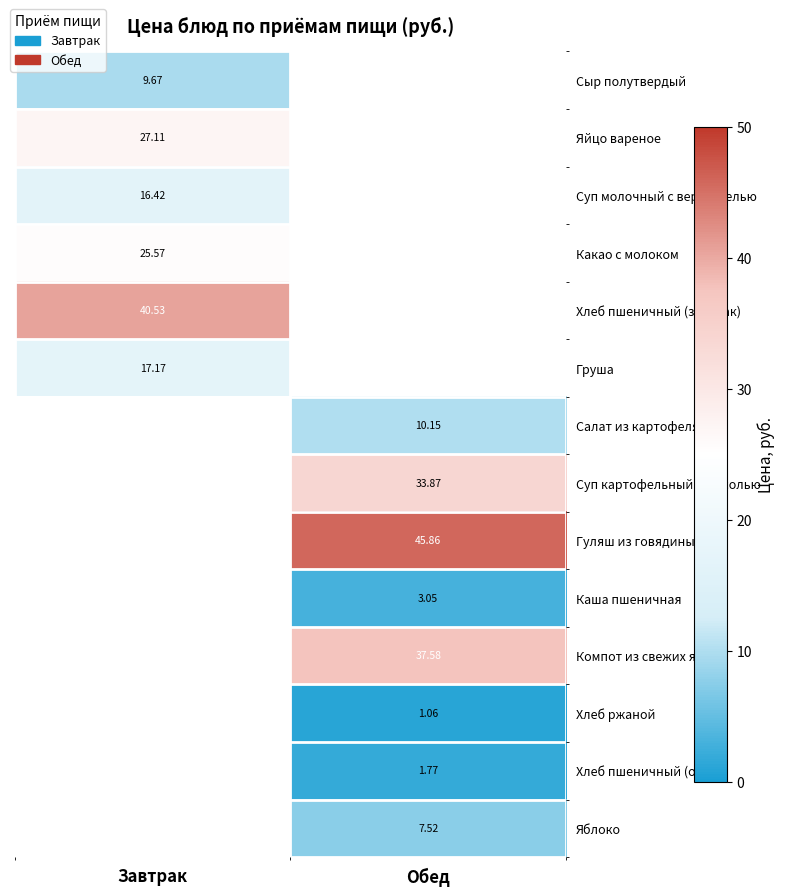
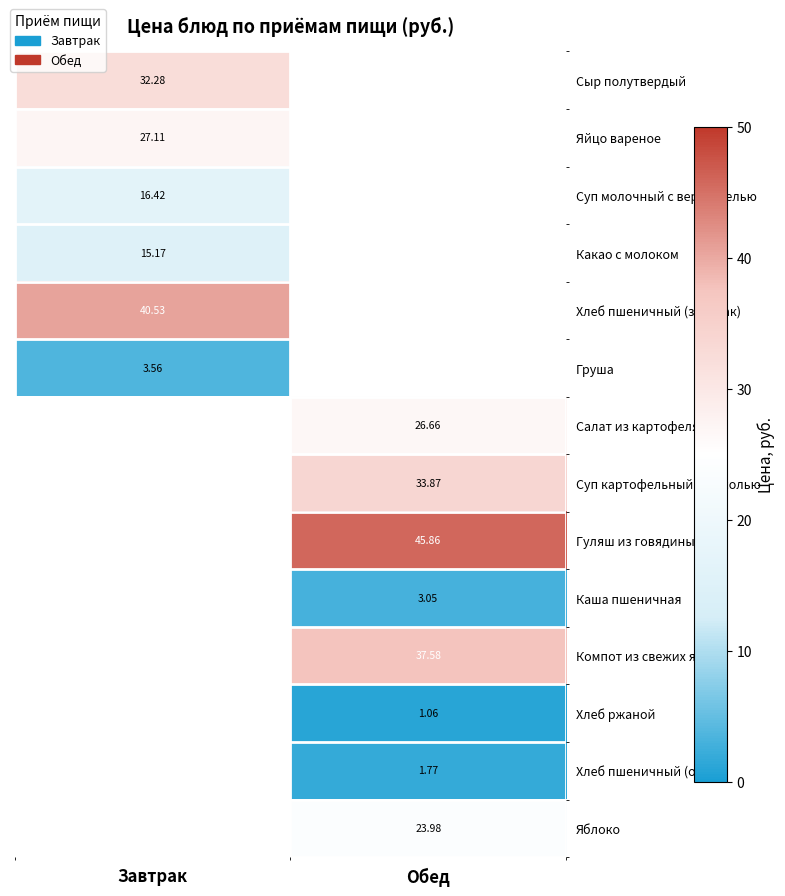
  {
    "Сыр полутвердый": {
-     "Завтрак": 9.67
+     "Завтрак": 32.28
    },
    "Яйцо вареное": {
      "Завтрак": 27.11
    },
    "Суп молочный с вермишелью": {
      "Завтрак": 16.42
    },
    "Какао с молоком": {
-     "Завтрак": 25.57
+     "Завтрак": 15.17
    },
    "Хлеб пшеничный (завтрак)": {
      "Завтрак": 40.53
    },
    "Груша": {
-     "Завтрак": 17.17
+     "Завтрак": 3.56
    },
    "Салат из картофеля": {
-     "Обед": 10.15
+     "Обед": 26.66
    },
    "Суп картофельный с фасолью": {
      "Обед": 33.87
    },
    "Гуляш из говядины": {
      "Обед": 45.86
    },
    "Каша пшеничная": {
      "Обед": 3.05
    },
    "Компот из свежих яблок": {
      "Обед": 37.58
    },
    "Хлеб ржаной": {
      "Обед": 1.06
    },
    "Хлеб пшеничный (обед)": {
      "Обед": 1.77
    },
    "Яблоко": {
-     "Обед": 7.52
+     "Обед": 23.98
    }
  }
